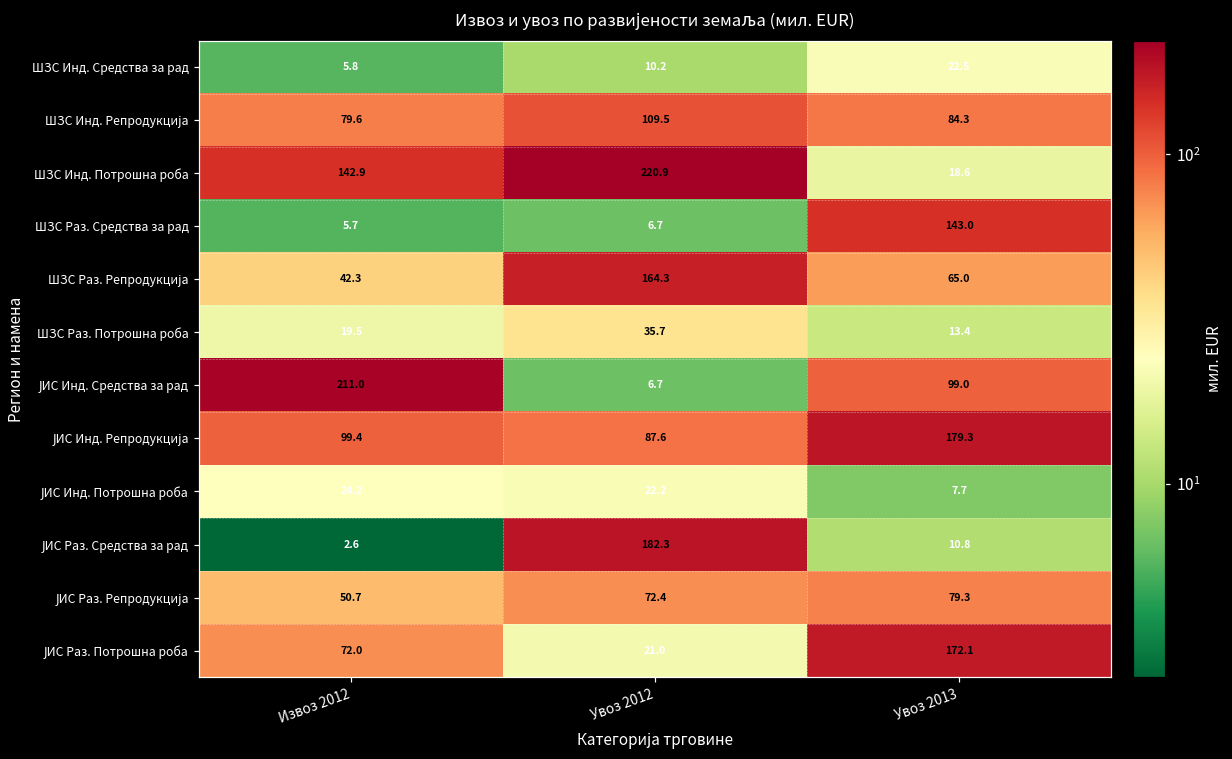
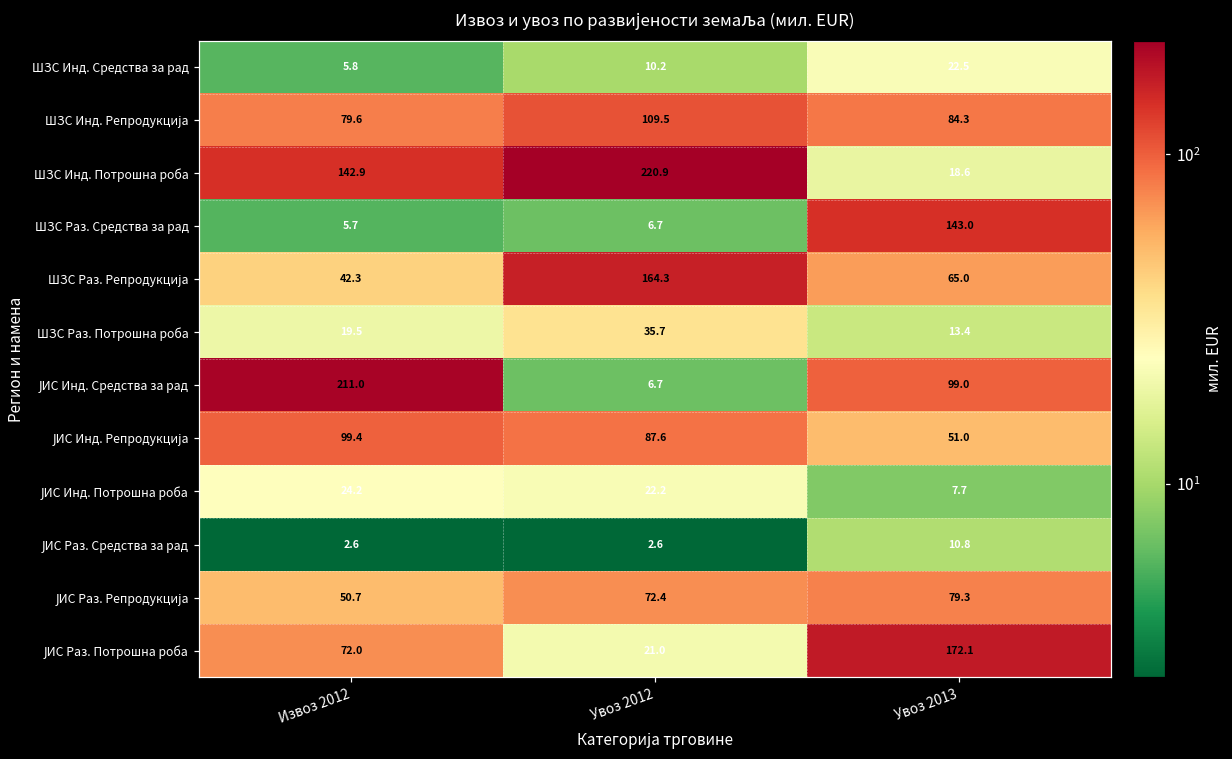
  {
    "ШЗС Инд. Средства за рад": {
      "Извоз 2012": 5.8,
      "Увоз 2012": 10.2,
      "Увоз 2013": 22.5
    },
    "ШЗС Инд. Репродукција": {
      "Извоз 2012": 79.6,
      "Увоз 2012": 109.5,
      "Увоз 2013": 84.3
    },
    "ШЗС Инд. Потрошна роба": {
      "Извоз 2012": 142.9,
      "Увоз 2012": 220.9,
      "Увоз 2013": 18.6
    },
    "ШЗС Раз. Средства за рад": {
      "Извоз 2012": 5.7,
      "Увоз 2012": 6.7,
      "Увоз 2013": 143.0
    },
    "ШЗС Раз. Репродукција": {
      "Извоз 2012": 42.3,
      "Увоз 2012": 164.3,
      "Увоз 2013": 65.0
    },
    "ШЗС Раз. Потрошна роба": {
      "Извоз 2012": 19.5,
      "Увоз 2012": 35.7,
      "Увоз 2013": 13.4
    },
    "ЈИС Инд. Средства за рад": {
      "Извоз 2012": 211.0,
      "Увоз 2012": 6.7,
      "Увоз 2013": 99.0
    },
    "ЈИС Инд. Репродукција": {
      "Извоз 2012": 99.4,
      "Увоз 2012": 87.6,
-     "Увоз 2013": 179.3
+     "Увоз 2013": 51.0
    },
    "ЈИС Инд. Потрошна роба": {
      "Извоз 2012": 24.2,
      "Увоз 2012": 22.2,
      "Увоз 2013": 7.7
    },
    "ЈИС Раз. Средства за рад": {
      "Извоз 2012": 2.6,
-     "Увоз 2012": 182.3,
+     "Увоз 2012": 2.6,
      "Увоз 2013": 10.8
    },
    "ЈИС Раз. Репродукција": {
      "Извоз 2012": 50.7,
      "Увоз 2012": 72.4,
      "Увоз 2013": 79.3
    },
    "ЈИС Раз. Потрошна роба": {
      "Извоз 2012": 72.0,
      "Увоз 2012": 21.0,
      "Увоз 2013": 172.1
    }
  }
